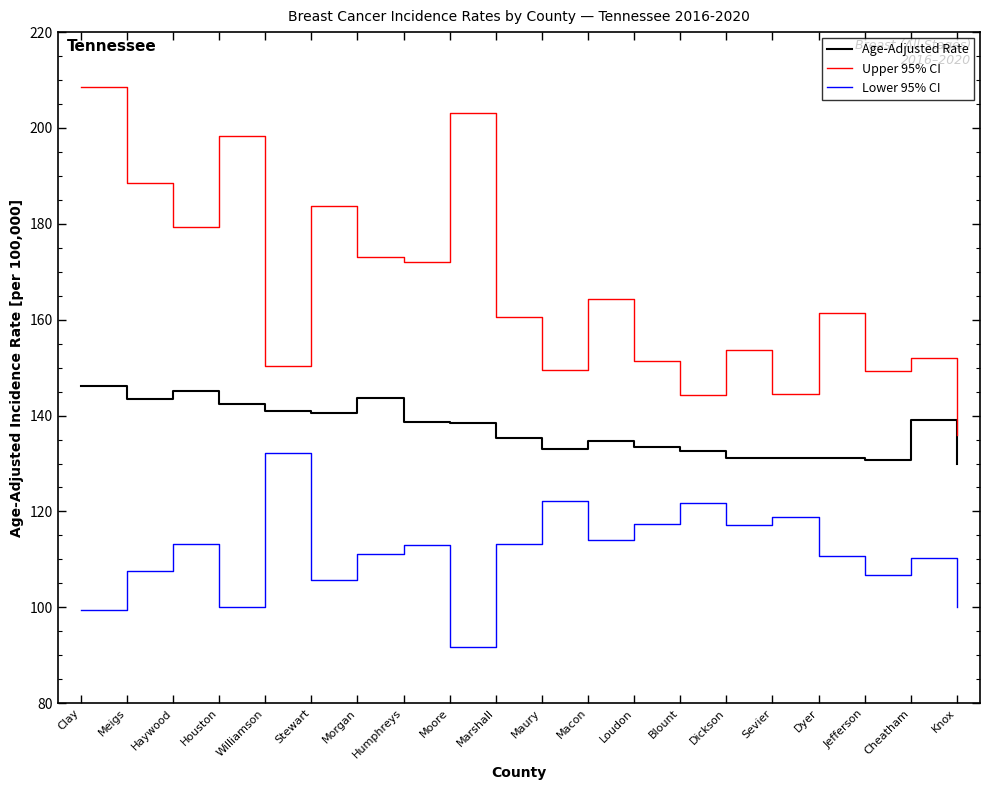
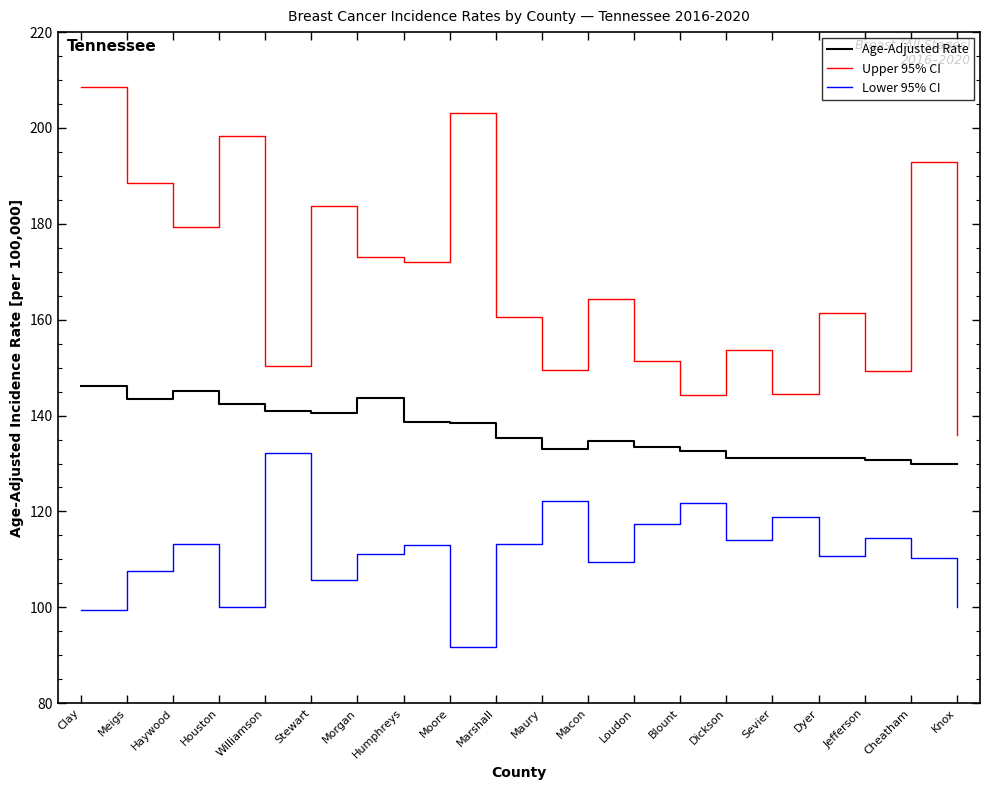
  {
    "Age-Adjusted Rate": {
      "Clay": 146,
      "Meigs": 144,
      "Haywood": 145,
      "Houston": 143,
      "Williamson": 141,
      "Stewart": 141,
      "Morgan": 144,
      "Humphreys": 139,
      "Moore": 139,
      "Marshall": 135,
      "Maury": 133,
      "Macon": 135,
      "Loudon": 133,
      "Blount": 133,
      "Dickson": 131,
      "Sevier": 131,
      "Dyer": 131,
      "Jefferson": 131,
-     "Cheatham": 139,
+     "Cheatham": 130,
      "Knox": 130
    },
    "Upper 95% CI": {
      "Clay": 209,
      "Meigs": 189,
      "Haywood": 179,
      "Houston": 198,
      "Williamson": 150,
      "Stewart": 184,
      "Morgan": 173,
      "Humphreys": 172,
      "Moore": 203,
      "Marshall": 161,
      "Maury": 150,
      "Macon": 164,
      "Loudon": 151,
      "Blount": 144,
      "Dickson": 154,
      "Sevier": 145,
      "Dyer": 161,
      "Jefferson": 149,
-     "Cheatham": 152,
+     "Cheatham": 193,
      "Knox": 136
    },
    "Lower 95% CI": {
      "Clay": 100,
      "Meigs": 108,
      "Haywood": 113,
      "Houston": 100,
      "Williamson": 132,
      "Stewart": 106,
      "Morgan": 111,
      "Humphreys": 113,
      "Moore": 92,
      "Marshall": 113,
      "Maury": 122,
-     "Macon": 114,
+     "Macon": 110,
      "Loudon": 117,
      "Blount": 122,
-     "Dickson": 117,
+     "Dickson": 114,
      "Sevier": 119,
      "Dyer": 111,
-     "Jefferson": 107,
+     "Jefferson": 114,
      "Cheatham": 110,
      "Knox": 100
    }
  }
